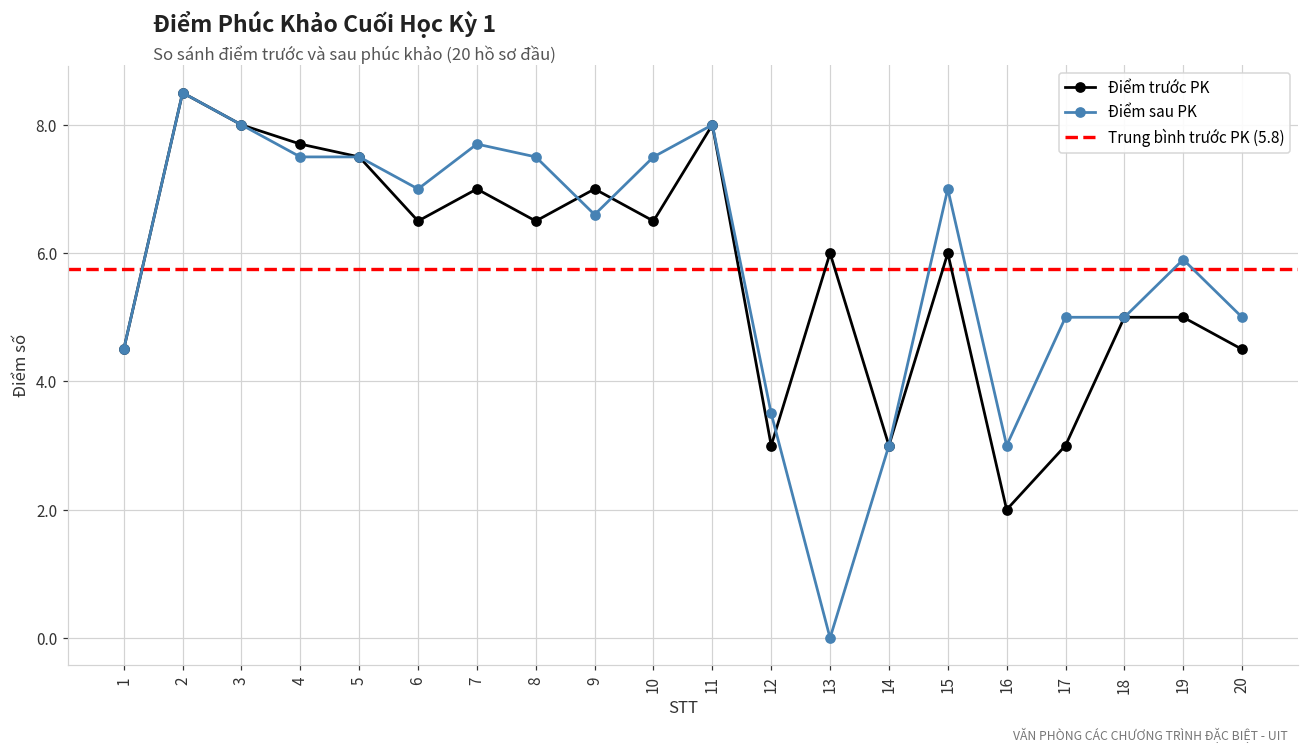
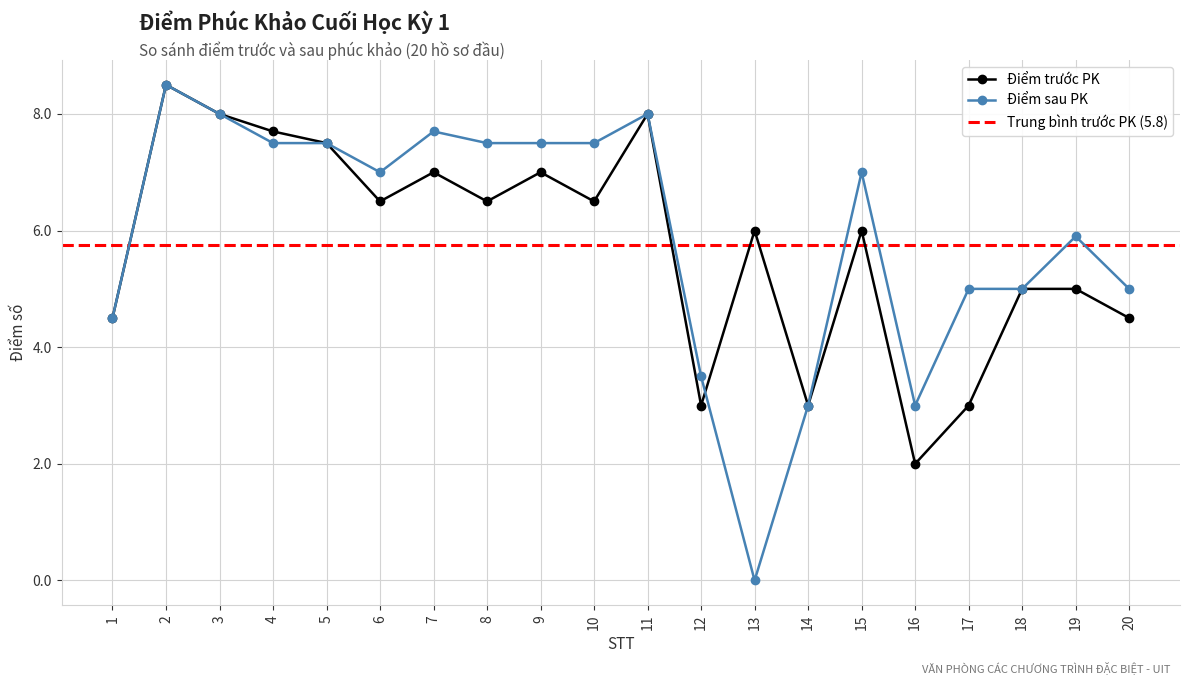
  {
    "Điểm trước PK": {
      "4": 7.7,
      "6": 6.5,
      "7": 7.0,
      "8": 6.5,
      "9": 7.0,
      "10": 6.5,
      "12": 3.0,
      "13": 6.0,
      "15": 6.0,
      "16": 2.0,
      "17": 3.0,
      "19": 5.0,
      "20": 4.5
    },
    "Điểm sau PK": {
      "4": 7.5,
      "6": 7.0,
      "7": 7.7,
      "8": 7.5,
-     "9": 6.6,
+     "9": 7.5,
      "10": 7.5,
      "12": 3.5,
      "13": 0.0,
      "15": 7.0,
      "16": 3.0,
      "17": 5.0,
      "19": 5.9,
      "20": 5.0
    }
  }
